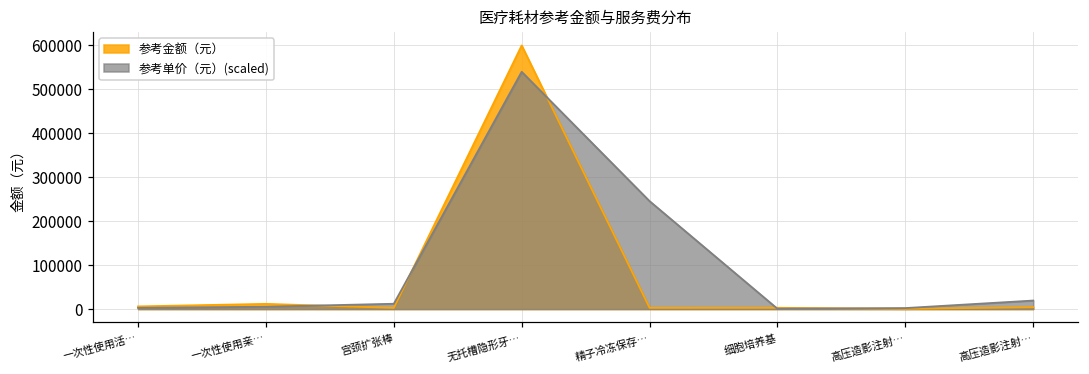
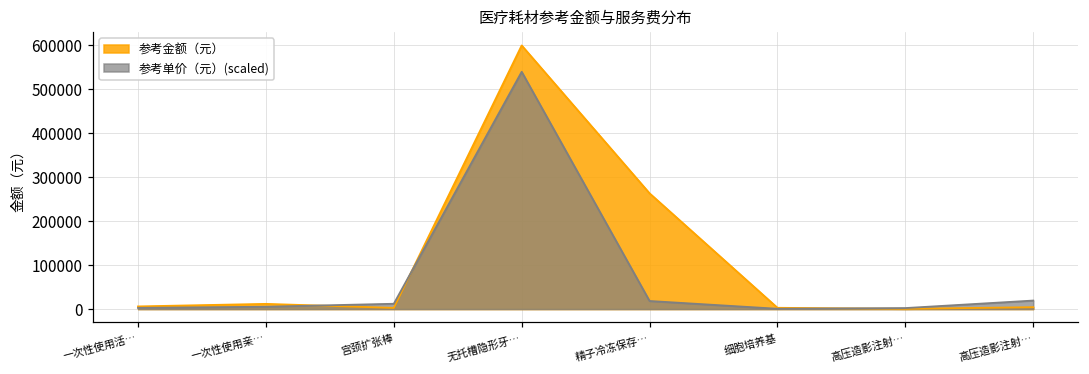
  {
    "参考金额（元）": {
      "一次性使用亲…": 10000,
      "宫颈扩张棒": 0,
      "无托槽隐形牙…": 600000,
-     "精子冷冻保存…": 0
+     "精子冷冻保存…": 260000
    },
    "参考单价（元）(scaled)": {
      "一次性使用亲…": 10000,
      "宫颈扩张棒": 10000,
      "无托槽隐形牙…": 540000,
-     "精子冷冻保存…": 250000
+     "精子冷冻保存…": 20000
    }
  }
